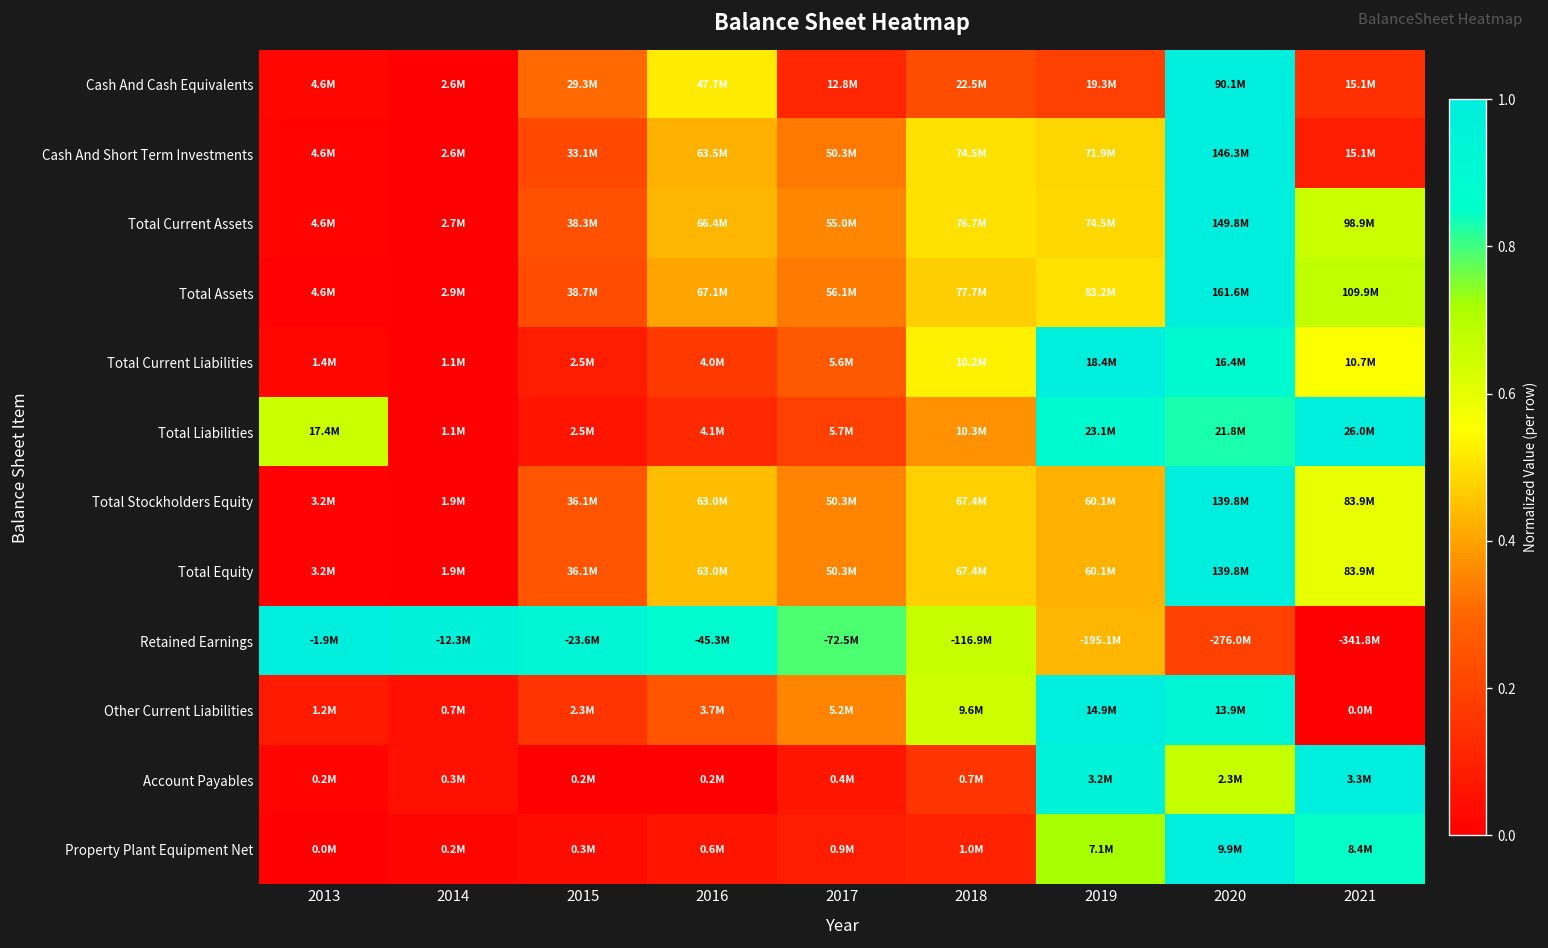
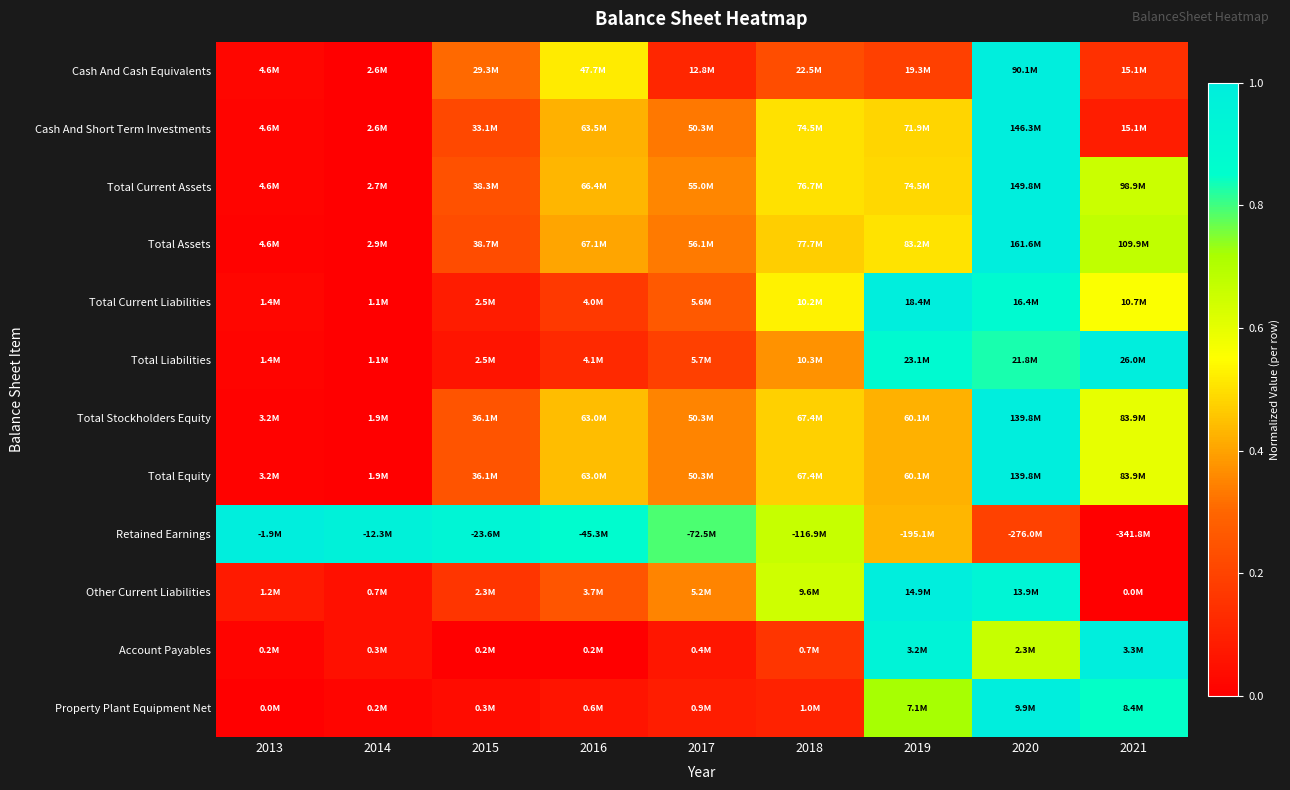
  {
    "Cash And Cash Equivalents": {
      "2013": "4.6M",
      "2014": "2.6M",
      "2015": "29.3M",
      "2016": "47.7M",
      "2017": "12.8M",
      "2018": "22.5M",
      "2019": "19.3M",
      "2020": "90.1M",
      "2021": "15.1M"
    },
    "Cash And Short Term Investments": {
      "2013": "4.6M",
      "2014": "2.6M",
      "2015": "33.1M",
      "2016": "63.5M",
      "2017": "50.3M",
      "2018": "74.5M",
      "2019": "71.9M",
      "2020": "146.3M",
      "2021": "15.1M"
    },
    "Total Current Assets": {
      "2013": "4.6M",
      "2014": "2.7M",
      "2015": "38.3M",
      "2016": "66.4M",
      "2017": "55.0M",
      "2018": "76.7M",
      "2019": "74.5M",
      "2020": "149.8M",
      "2021": "98.9M"
    },
    "Total Assets": {
      "2013": "4.6M",
      "2014": "2.9M",
      "2015": "38.7M",
      "2016": "67.1M",
      "2017": "56.1M",
      "2018": "77.7M",
      "2019": "83.2M",
      "2020": "161.6M",
      "2021": "109.9M"
    },
    "Total Current Liabilities": {
      "2013": "1.4M",
      "2014": "1.1M",
      "2015": "2.5M",
      "2016": "4.0M",
      "2017": "5.6M",
      "2018": "10.2M",
      "2019": "18.4M",
      "2020": "16.4M",
      "2021": "10.7M"
    },
    "Total Liabilities": {
-     "2013": "17.4M",
+     "2013": "1.4M",
      "2014": "1.1M",
      "2015": "2.5M",
      "2016": "4.1M",
      "2017": "5.7M",
      "2018": "10.3M",
      "2019": "23.1M",
      "2020": "21.8M",
      "2021": "26.0M"
    },
    "Total Stockholders Equity": {
      "2013": "3.2M",
      "2014": "1.9M",
      "2015": "36.1M",
      "2016": "63.0M",
      "2017": "50.3M",
      "2018": "67.4M",
      "2019": "60.1M",
      "2020": "139.8M",
      "2021": "83.9M"
    },
    "Total Equity": {
      "2013": "3.2M",
      "2014": "1.9M",
      "2015": "36.1M",
      "2016": "63.0M",
      "2017": "50.3M",
      "2018": "67.4M",
      "2019": "60.1M",
      "2020": "139.8M",
      "2021": "83.9M"
    },
    "Retained Earnings": {
      "2013": "-1.9M",
      "2014": "-12.3M",
      "2015": "-23.6M",
      "2016": "-45.3M",
      "2017": "-72.5M",
      "2018": "-116.9M",
      "2019": "-195.1M",
      "2020": "-276.0M",
      "2021": "-341.8M"
    },
    "Other Current Liabilities": {
      "2013": "1.2M",
      "2014": "0.7M",
      "2015": "2.3M",
      "2016": "3.7M",
      "2017": "5.2M",
      "2018": "9.6M",
      "2019": "14.9M",
      "2020": "13.9M",
      "2021": "0.0M"
    },
    "Account Payables": {
      "2013": "0.2M",
      "2014": "0.3M",
      "2015": "0.2M",
      "2016": "0.2M",
      "2017": "0.4M",
      "2018": "0.7M",
      "2019": "3.2M",
      "2020": "2.3M",
      "2021": "3.3M"
    },
    "Property Plant Equipment Net": {
      "2013": "0.0M",
      "2014": "0.2M",
      "2015": "0.3M",
      "2016": "0.6M",
      "2017": "0.9M",
      "2018": "1.0M",
      "2019": "7.1M",
      "2020": "9.9M",
      "2021": "8.4M"
    }
  }
